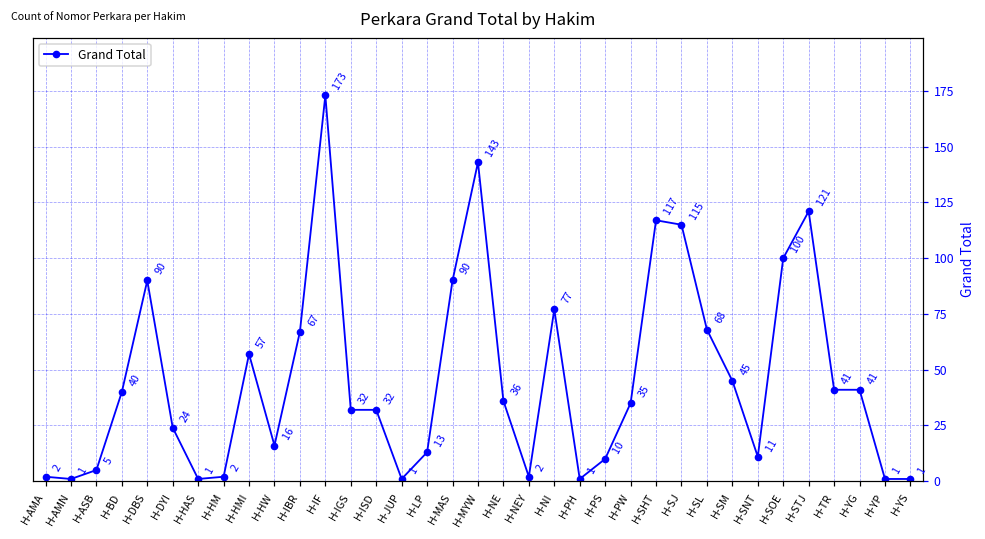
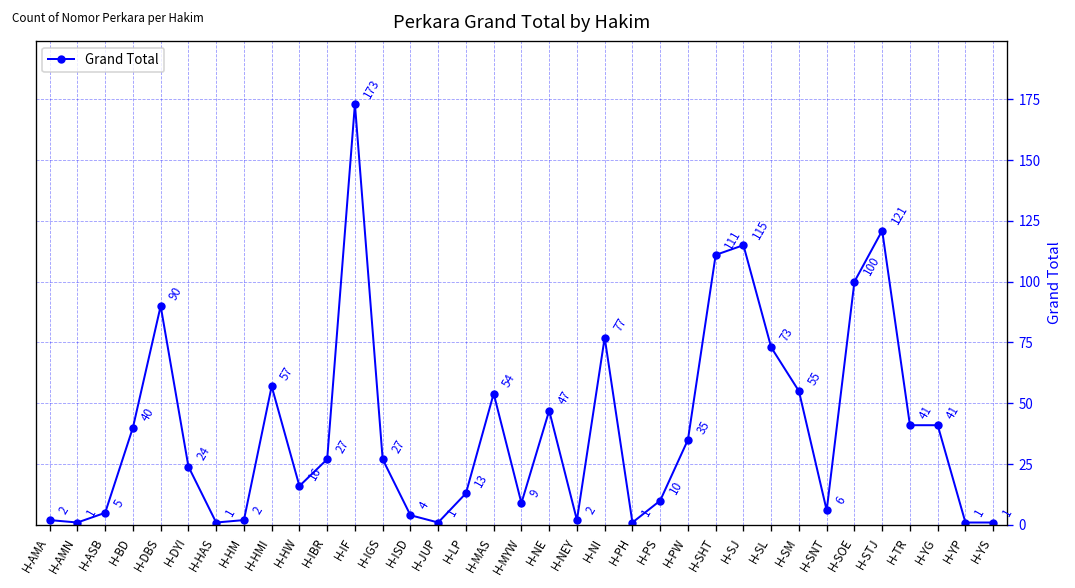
  {
    "H-AMA": 2,
    "H-AMN": 1,
    "H-ASB": 5,
    "H-BD": 40,
    "H-DBS": 90,
    "H-DYI": 24,
    "H-HAS": 1,
    "H-HM": 2,
    "H-HMI": 57,
    "H-HW": 16,
-   "H-IBR": 67,
+   "H-IBR": 27,
    "H-IF": 173,
-   "H-IGS": 32,
-   "H-ISD": 32,
+   "H-IGS": 27,
+   "H-ISD": 4,
    "H-JUP": 1,
    "H-LP": 13,
-   "H-MAS": 90,
-   "H-MYW": 143,
-   "H-NE": 36,
+   "H-MAS": 54,
+   "H-MYW": 9,
+   "H-NE": 47,
    "H-NEY": 2,
    "H-NI": 77,
    "H-PH": 1,
    "H-PS": 10,
    "H-PW": 35,
-   "H-SHT": 117,
+   "H-SHT": 111,
    "H-SJ": 115,
-   "H-SL": 68,
-   "H-SM": 45,
-   "H-SNT": 11,
+   "H-SL": 73,
+   "H-SM": 55,
+   "H-SNT": 6,
    "H-SOE": 100,
    "H-STJ": 121,
    "H-YG": 41,
    "H-YP": 1,
    "H-YS": 1
  }
